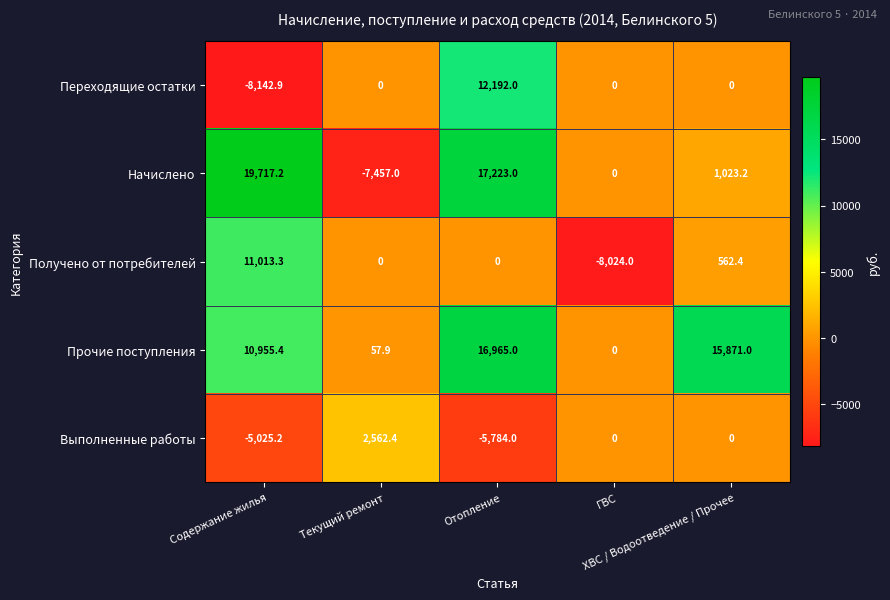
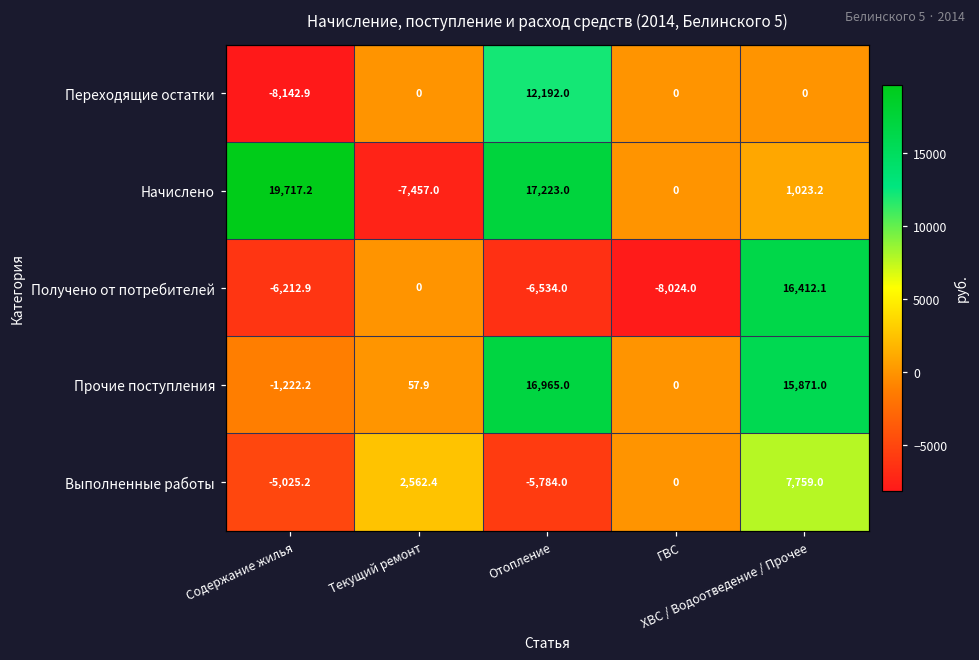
  {
    "Переходящие остатки": {
      "Содержание жилья": "-8,142.9",
      "Текущий ремонт": "0",
      "Отопление": "12,192.0",
      "ГВС": "0",
      "ХВС / Водоотведение / Прочее": "0"
    },
    "Начислено": {
      "Содержание жилья": "19,717.2",
      "Текущий ремонт": "-7,457.0",
      "Отопление": "17,223.0",
      "ГВС": "0",
      "ХВС / Водоотведение / Прочее": "1,023.2"
    },
    "Получено от потребителей": {
-     "Содержание жилья": "11,013.3",
+     "Содержание жилья": "-6,212.9",
      "Текущий ремонт": "0",
-     "Отопление": "0",
+     "Отопление": "-6,534.0",
      "ГВС": "-8,024.0",
-     "ХВС / Водоотведение / Прочее": "562.4"
+     "ХВС / Водоотведение / Прочее": "16,412.1"
    },
    "Прочие поступления": {
-     "Содержание жилья": "10,955.4",
+     "Содержание жилья": "-1,222.2",
      "Текущий ремонт": "57.9",
      "Отопление": "16,965.0",
      "ГВС": "0",
      "ХВС / Водоотведение / Прочее": "15,871.0"
    },
    "Выполненные работы": {
      "Содержание жилья": "-5,025.2",
      "Текущий ремонт": "2,562.4",
      "Отопление": "-5,784.0",
      "ГВС": "0",
-     "ХВС / Водоотведение / Прочее": "0"
+     "ХВС / Водоотведение / Прочее": "7,759.0"
    }
  }
